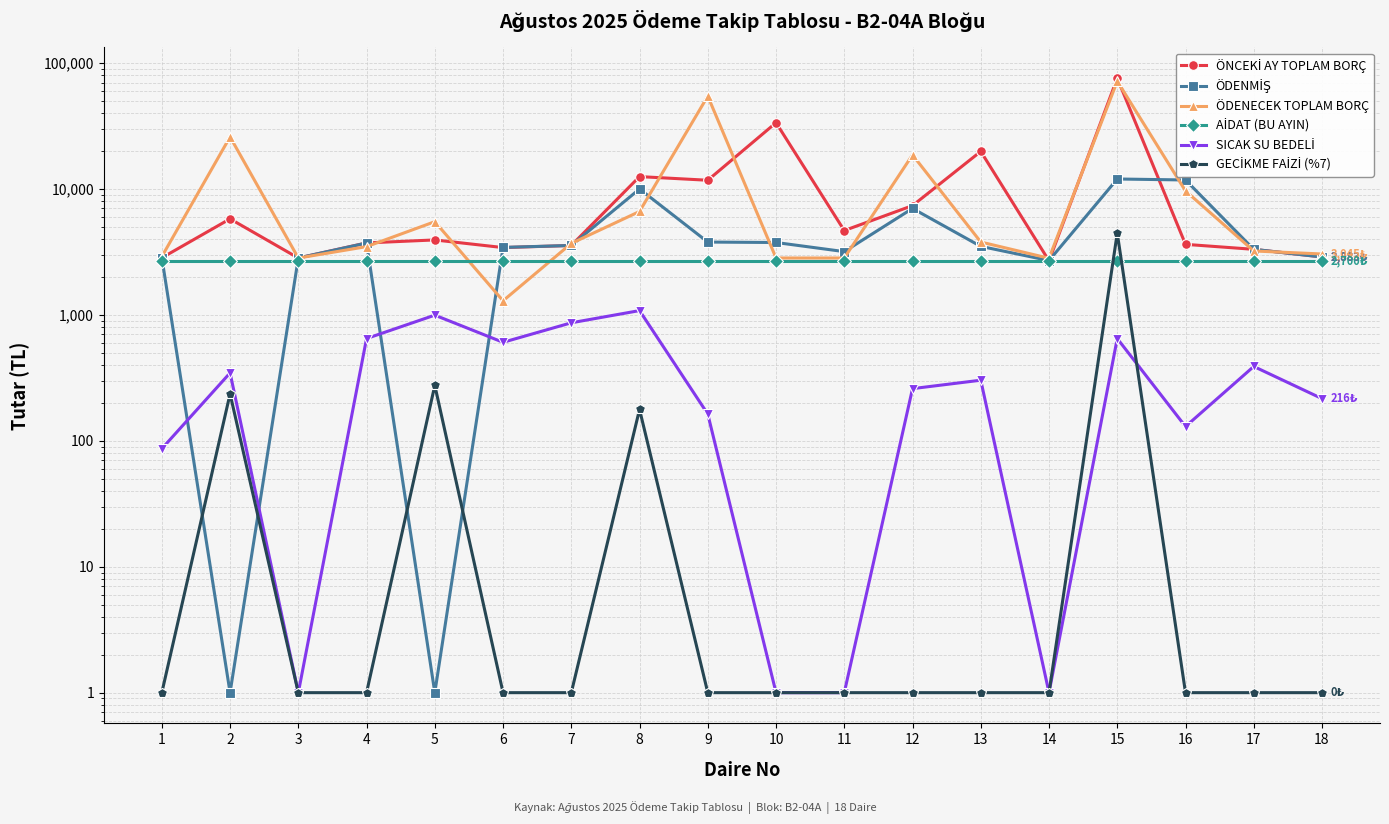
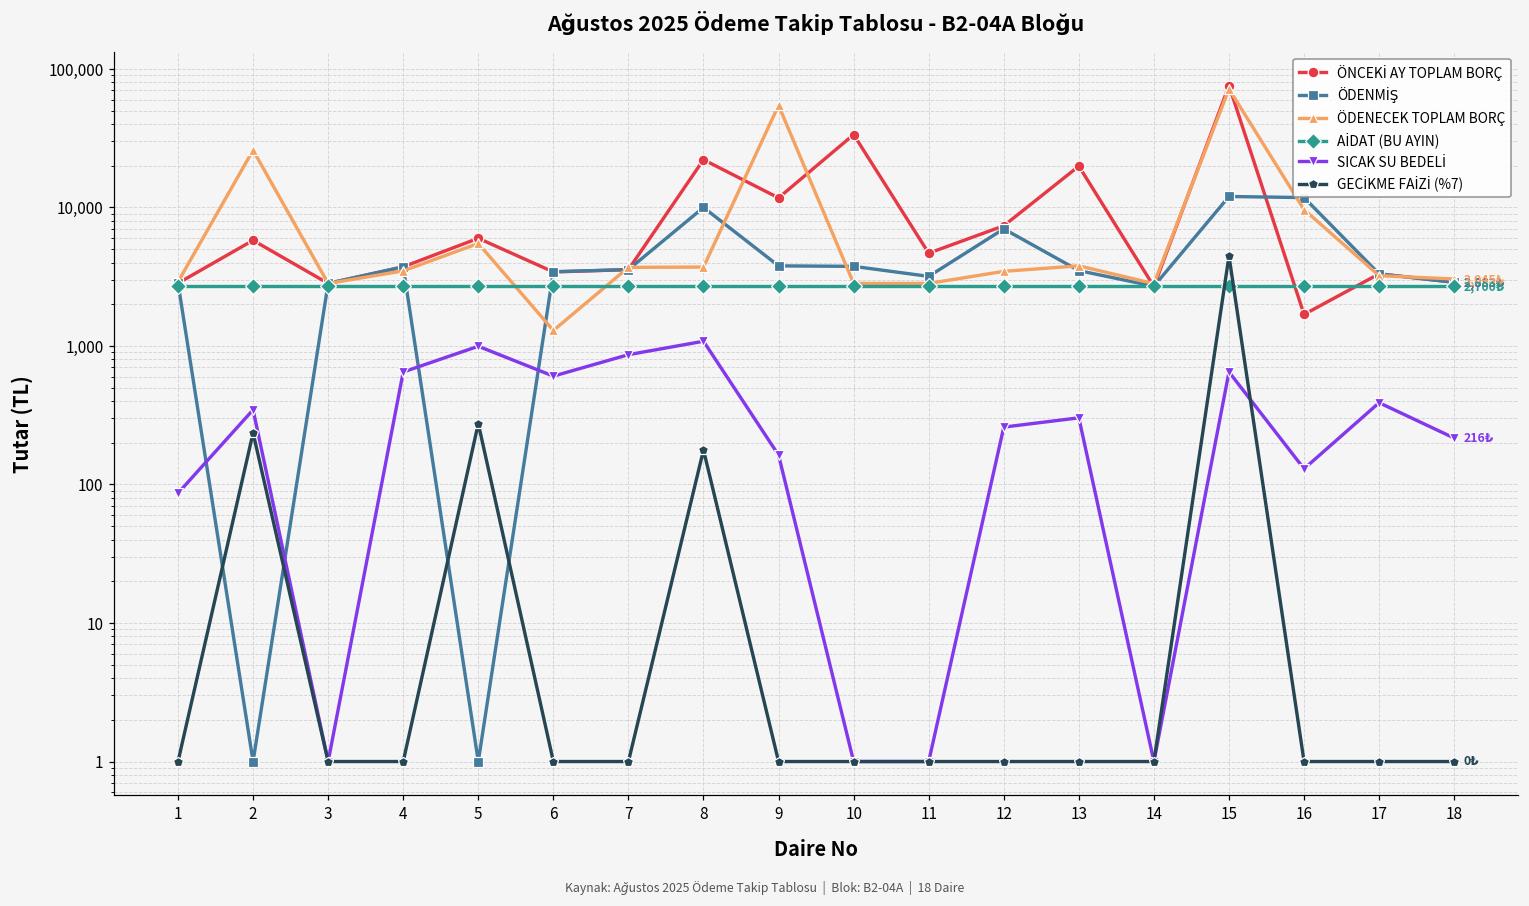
  {
    "ÖNCEKİ AY TOPLAM BORÇ": {
      "2": "6,000",
-     "5": "3,900",
-     "8": "13,000",
+     "5": "6,000",
+     "8": "22,000",
      "9": "12,000",
      "10": "34,000",
      "11": "4,700",
      "12": "7,000",
      "13": "20,000",
      "15": "80,000",
-     "16": "3,600"
+     "16": "1,700"
    },
    "ÖDENECEK TOPLAM BORÇ": {
      "2": "26,000",
      "4": "3,500",
      "5": "5,000",
      "6": "1,300",
-     "8": "7,000",
+     "8": "3,700",
      "9": "55,000",
      "10": "2,800",
      "11": "2,800",
-     "12": "19,000",
+     "12": "3,500",
      "13": "3,800",
      "15": "70,000",
      "16": "10,000"
    },
    "SICAK SU BEDELİ": {
      "18": "216₺"
    },
    "GECİKME FAİZİ (%7)": {
      "1": "1",
      "2": "240",
      "4": "1",
      "5": "280",
      "6": "1",
      "7": "1",
      "8": "180",
      "9": "1",
      "12": "1",
      "13": "1",
      "15": "4,500",
      "16": "1",
      "17": "1"
    }
  }
